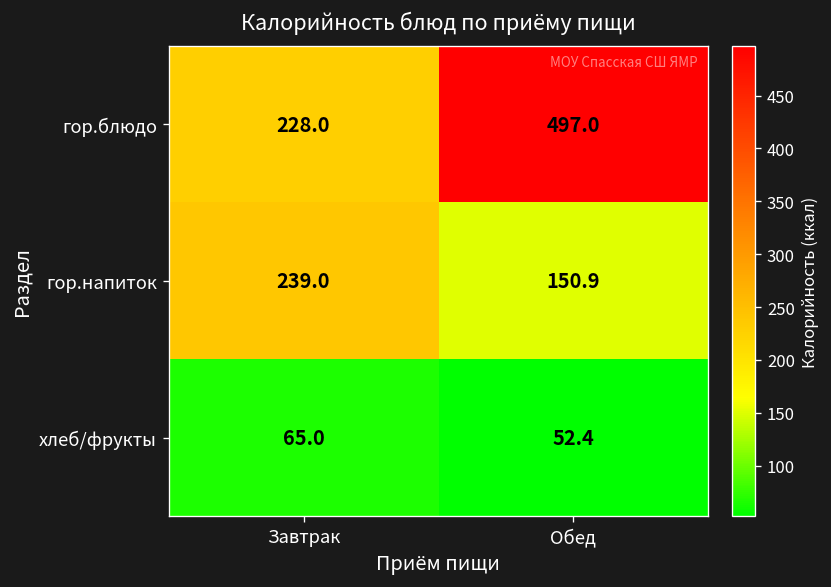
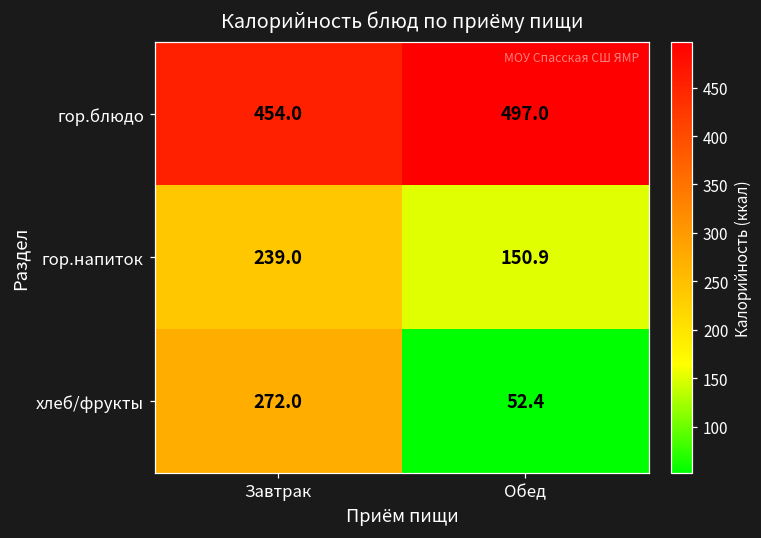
  {
    "гор.блюдо": {
-     "Завтрак": 228.0
+     "Завтрак": 454.0
    },
    "гор.напиток": {
      "Завтрак": 239.0,
      "Обед": 150.9
    },
    "хлеб/фрукты": {
-     "Завтрак": 65.0,
+     "Завтрак": 272.0,
      "Обед": 52.4
    }
  }
